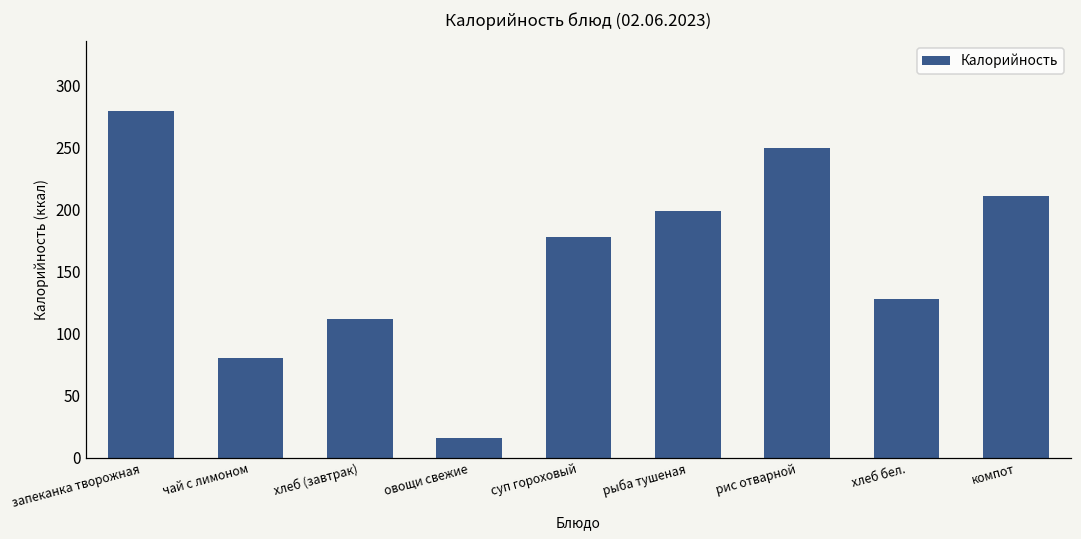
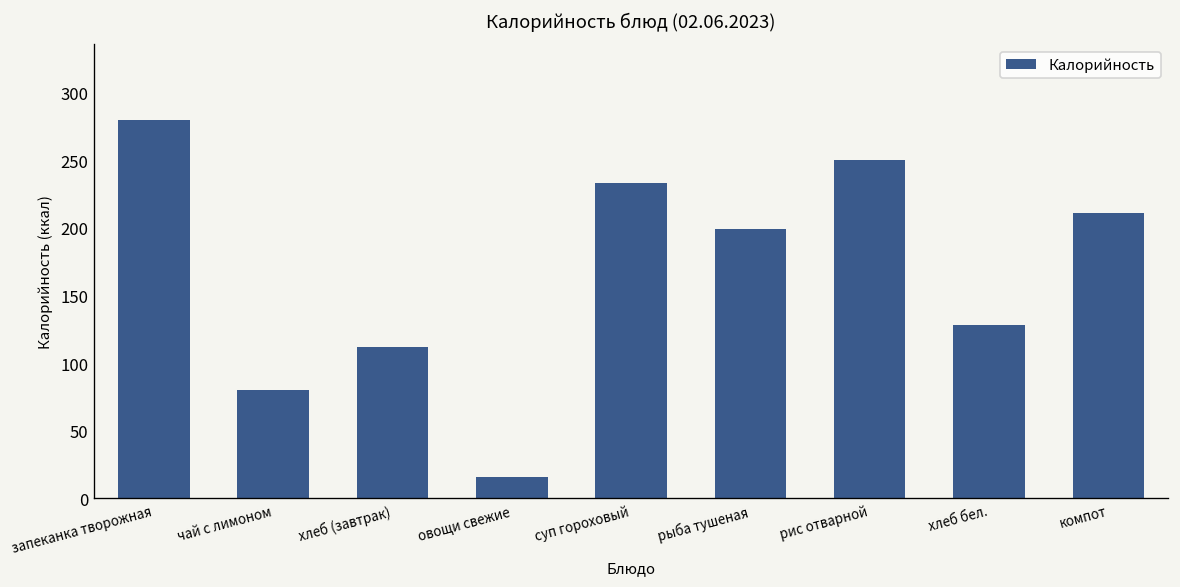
  {
    "запеканка творожная": 280,
    "чай с лимоном": 80,
    "хлеб (завтрак)": 112,
    "овощи свежие": 16,
-   "суп гороховый": 178,
+   "суп гороховый": 233,
    "рыба тушеная": 199,
    "рис отварной": 250,
    "хлеб бел.": 128,
    "компот": 211
  }
